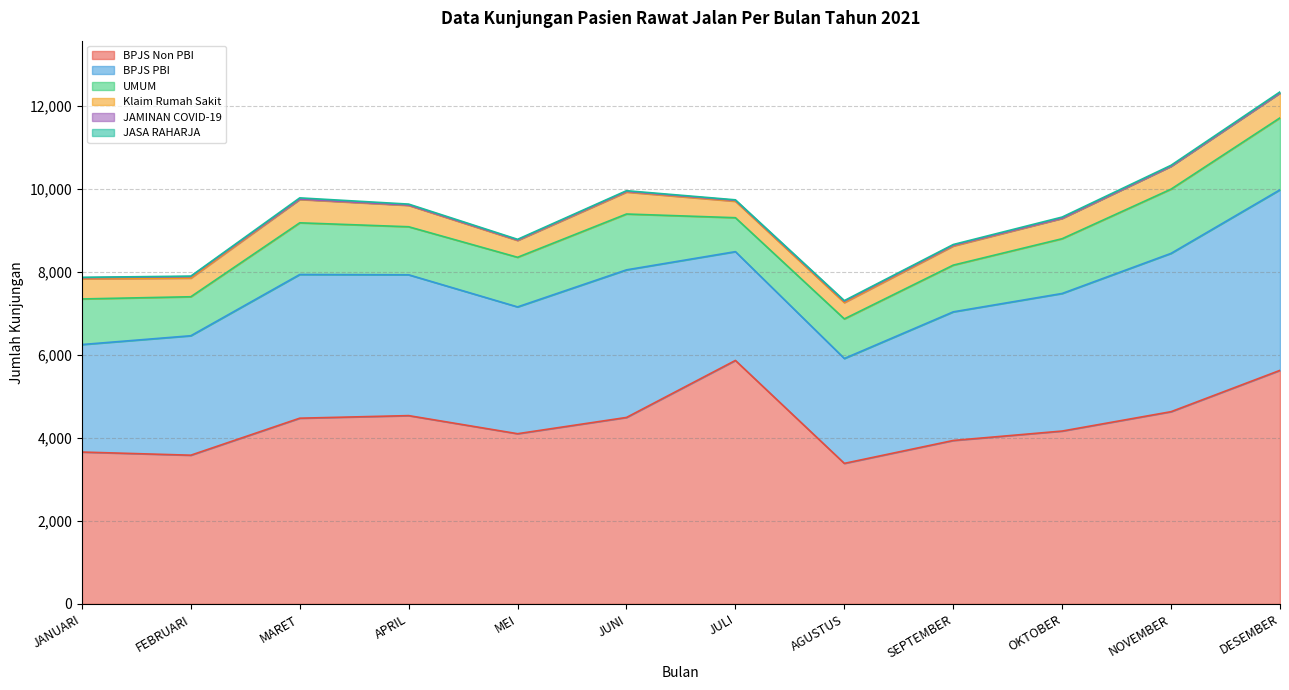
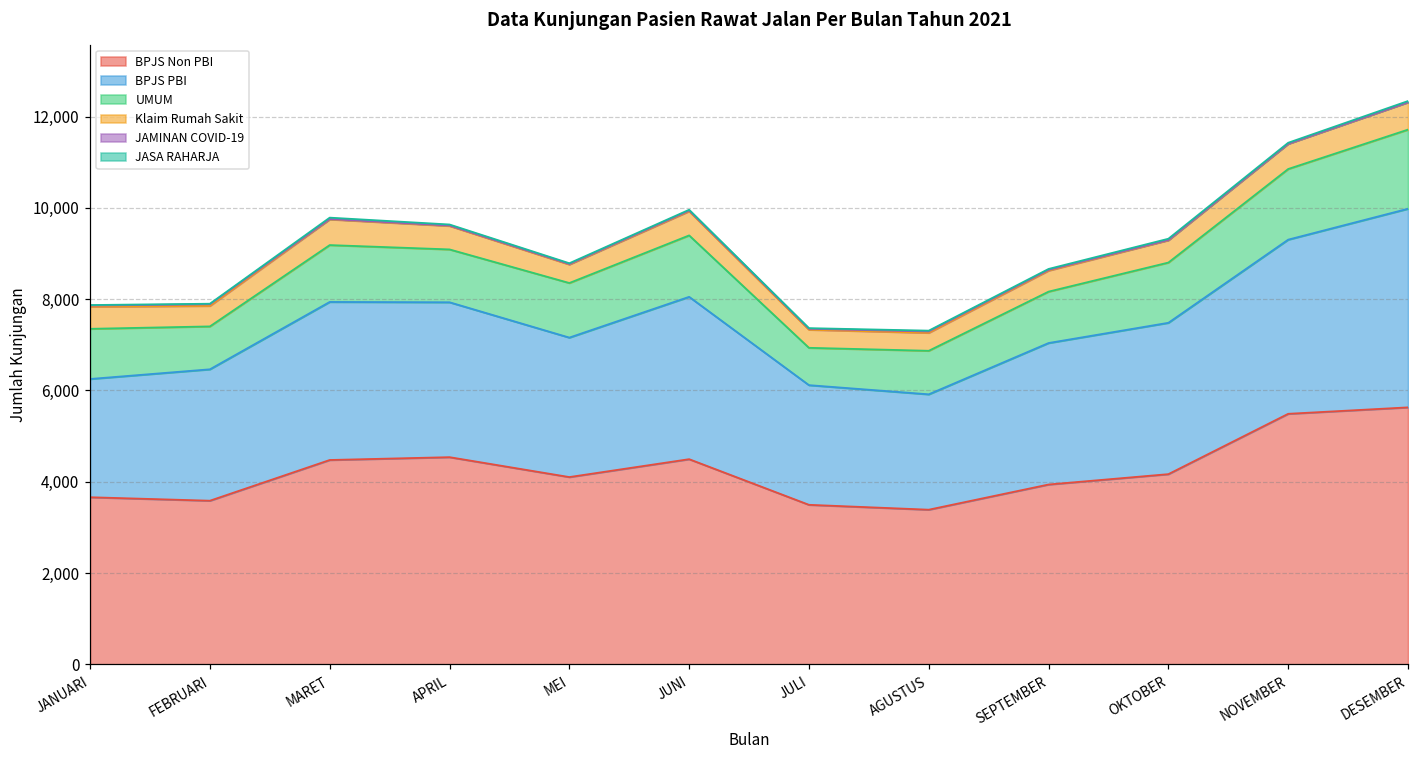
  {
    "BPJS Non PBI": {
      "JANUARI": "3,700",
      "FEBRUARI": "3,600",
      "MARET": "4,500",
      "APRIL": "4,500",
      "MEI": "4,100",
      "JUNI": "4,500",
-     "JULI": "5,900",
+     "JULI": "3,500",
      "AGUSTUS": "3,400",
      "SEPTEMBER": "3,900",
      "OKTOBER": "4,200",
-     "NOVEMBER": "4,600",
+     "NOVEMBER": "5,500",
      "DESEMBER": "5,600"
    },
    "BPJS PBI": {
      "JANUARI": "2,600",
      "FEBRUARI": "2,900",
      "MARET": "3,500",
      "APRIL": "3,400",
      "MEI": "3,100",
      "JUNI": "3,600",
      "JULI": "2,600",
      "AGUSTUS": "2,500",
      "SEPTEMBER": "3,100",
      "OKTOBER": "3,300",
      "NOVEMBER": "3,800",
      "DESEMBER": "4,400"
    }
  }
